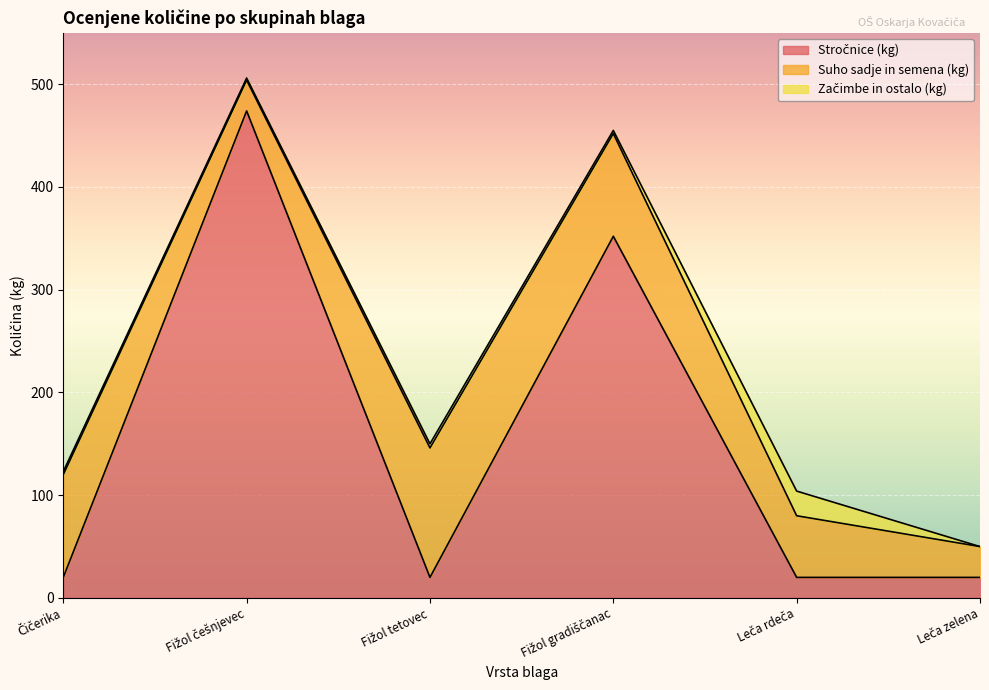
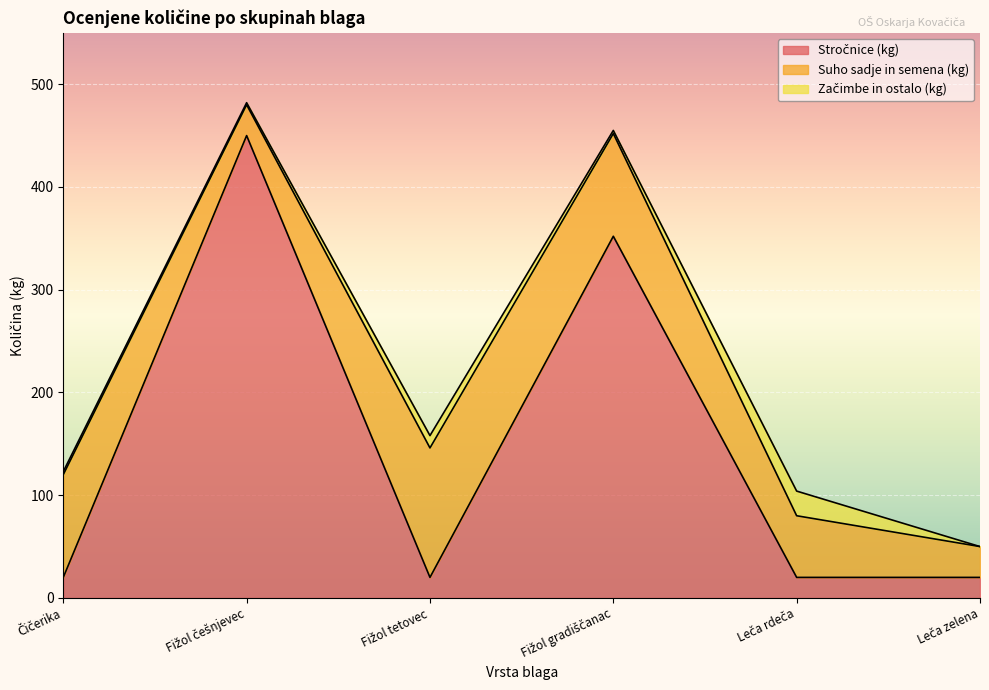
  {
    "Stročnice (kg)": {
      "Čičerika": 20,
-     "Fižol češnjevec": 474,
+     "Fižol češnjevec": 450,
      "Fižol tetovec": 20,
      "Fižol gradiščanac": 352,
      "Leča rdeča": 20,
      "Leča zelena": 20
    },
    "Suho sadje in semena (kg)": {
      "Čičerika": 100,
      "Fižol tetovec": 126,
      "Fižol gradiščanac": 100,
      "Leča rdeča": 60
    },
    "Začimbe in ostalo (kg)": {
      "Čičerika": 3,
-     "Fižol tetovec": 4,
+     "Fižol tetovec": 12,
      "Fižol gradiščanac": 3,
      "Leča rdeča": 24
    }
  }
